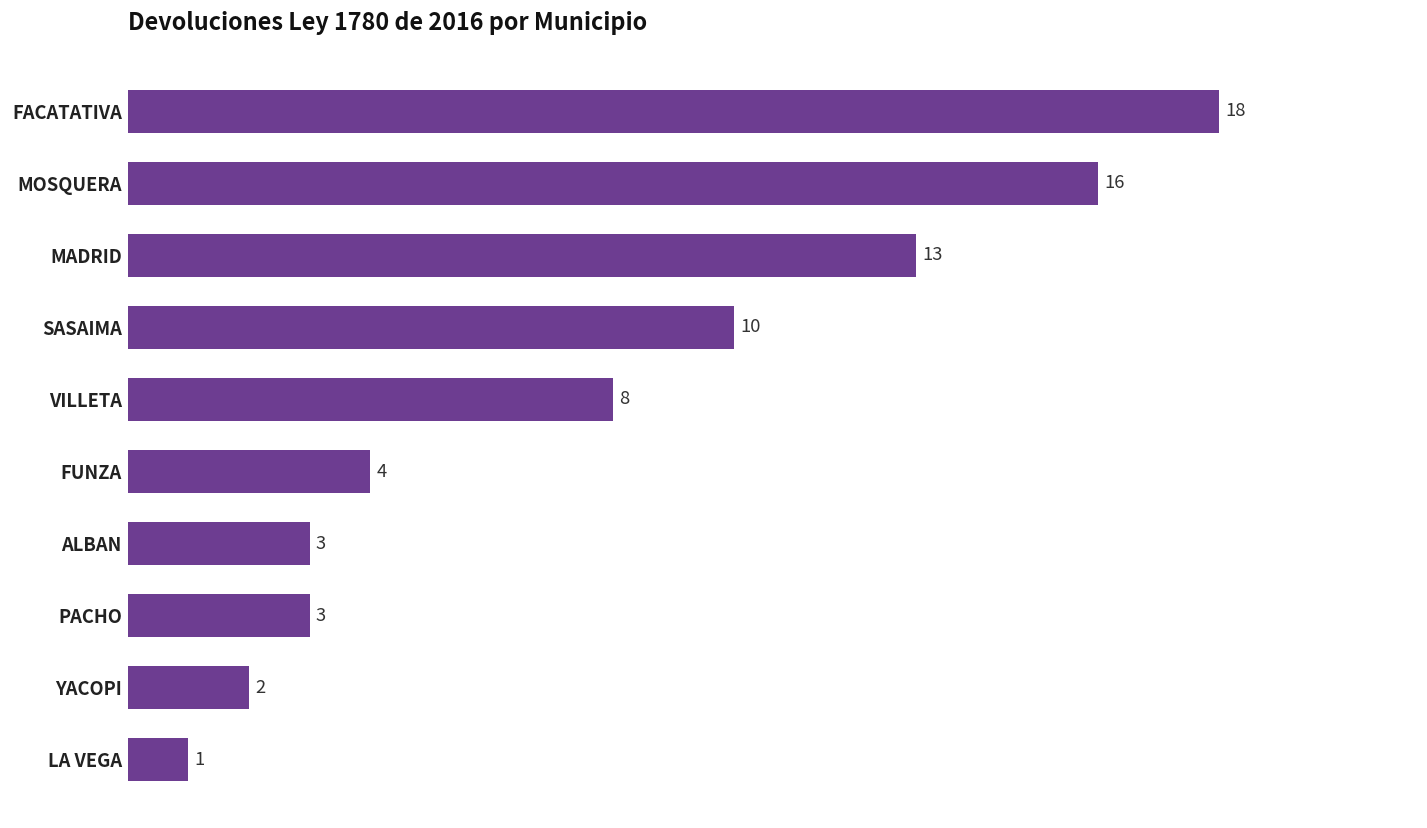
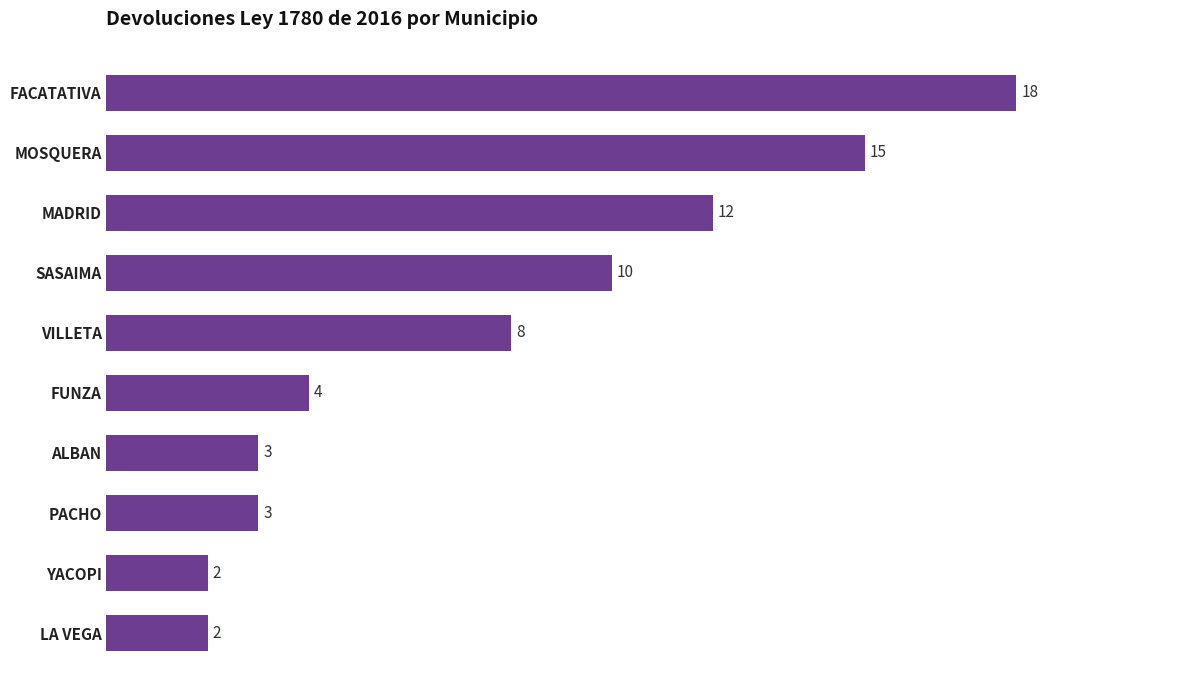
  {
    "FACATATIVA": 18,
-   "MOSQUERA": 16,
-   "MADRID": 13,
+   "MOSQUERA": 15,
+   "MADRID": 12,
    "SASAIMA": 10,
    "VILLETA": 8,
    "FUNZA": 4,
    "ALBAN": 3,
    "PACHO": 3,
    "YACOPI": 2,
-   "LA VEGA": 1
+   "LA VEGA": 2
  }
